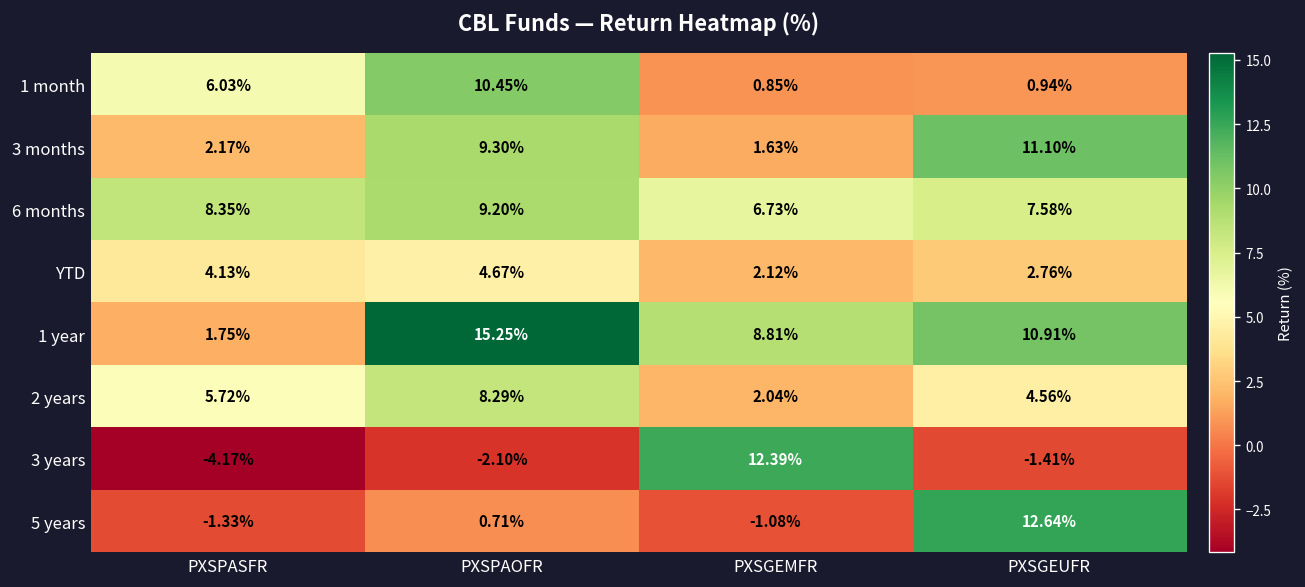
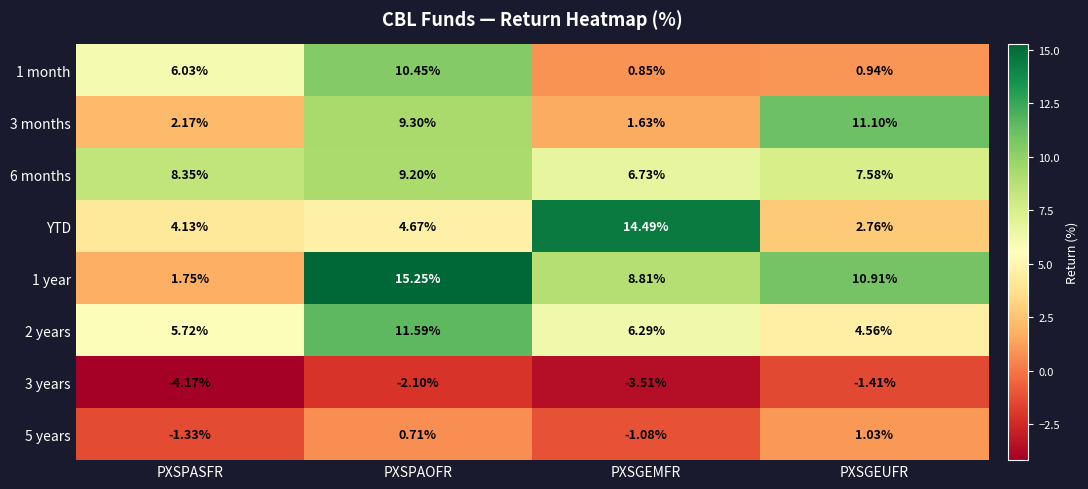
  {
    "1 month": {
      "PXSPASFR": "6.03%",
      "PXSPAOFR": "10.45%",
      "PXSGEMFR": "0.85%",
      "PXSGEUFR": "0.94%"
    },
    "3 months": {
      "PXSPASFR": "2.17%",
      "PXSPAOFR": "9.30%",
      "PXSGEMFR": "1.63%",
      "PXSGEUFR": "11.10%"
    },
    "6 months": {
      "PXSPASFR": "8.35%",
      "PXSPAOFR": "9.20%",
      "PXSGEMFR": "6.73%",
      "PXSGEUFR": "7.58%"
    },
    "YTD": {
      "PXSPASFR": "4.13%",
      "PXSPAOFR": "4.67%",
-     "PXSGEMFR": "2.12%",
+     "PXSGEMFR": "14.49%",
      "PXSGEUFR": "2.76%"
    },
    "1 year": {
      "PXSPASFR": "1.75%",
      "PXSPAOFR": "15.25%",
      "PXSGEMFR": "8.81%",
      "PXSGEUFR": "10.91%"
    },
    "2 years": {
      "PXSPASFR": "5.72%",
-     "PXSPAOFR": "8.29%",
-     "PXSGEMFR": "2.04%",
+     "PXSPAOFR": "11.59%",
+     "PXSGEMFR": "6.29%",
      "PXSGEUFR": "4.56%"
    },
    "3 years": {
      "PXSPASFR": "-4.17%",
      "PXSPAOFR": "-2.10%",
-     "PXSGEMFR": "12.39%",
+     "PXSGEMFR": "-3.51%",
      "PXSGEUFR": "-1.41%"
    },
    "5 years": {
      "PXSPASFR": "-1.33%",
      "PXSPAOFR": "0.71%",
      "PXSGEMFR": "-1.08%",
-     "PXSGEUFR": "12.64%"
+     "PXSGEUFR": "1.03%"
    }
  }
